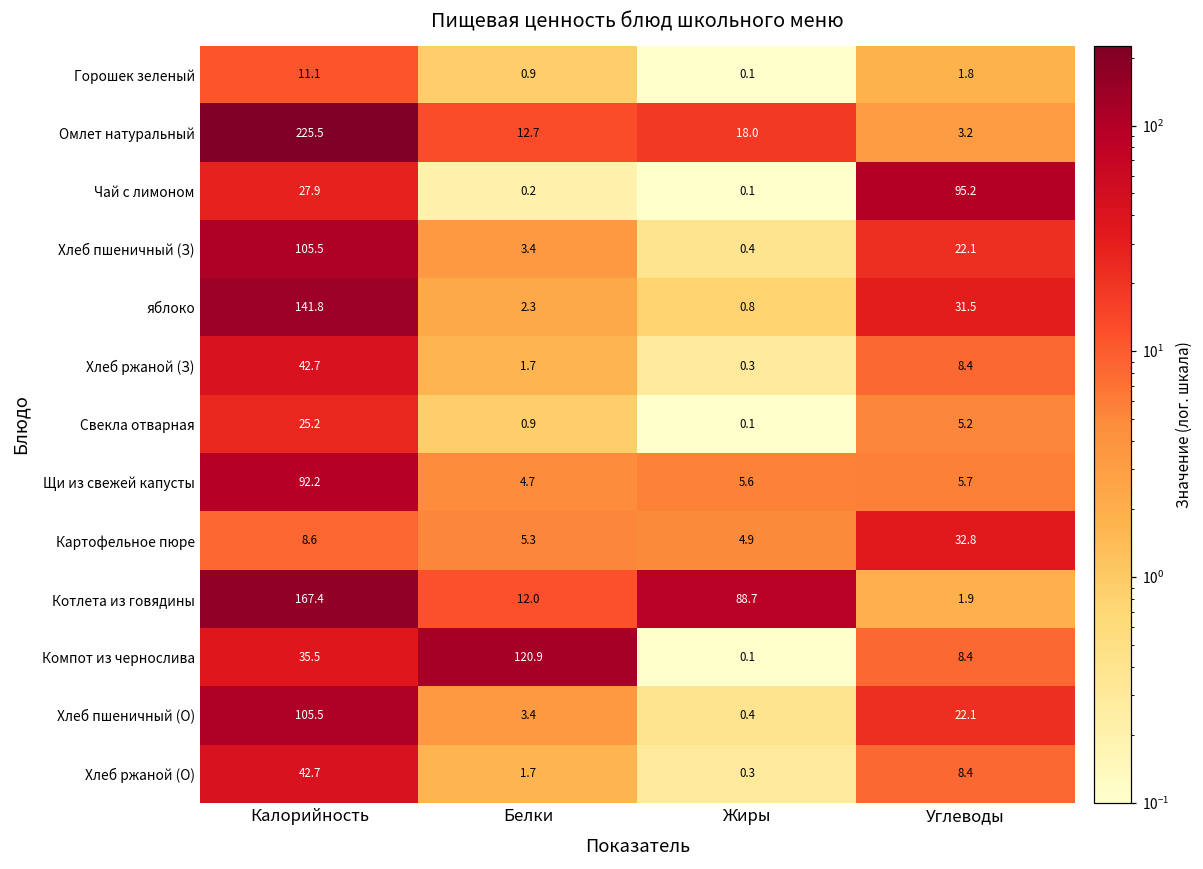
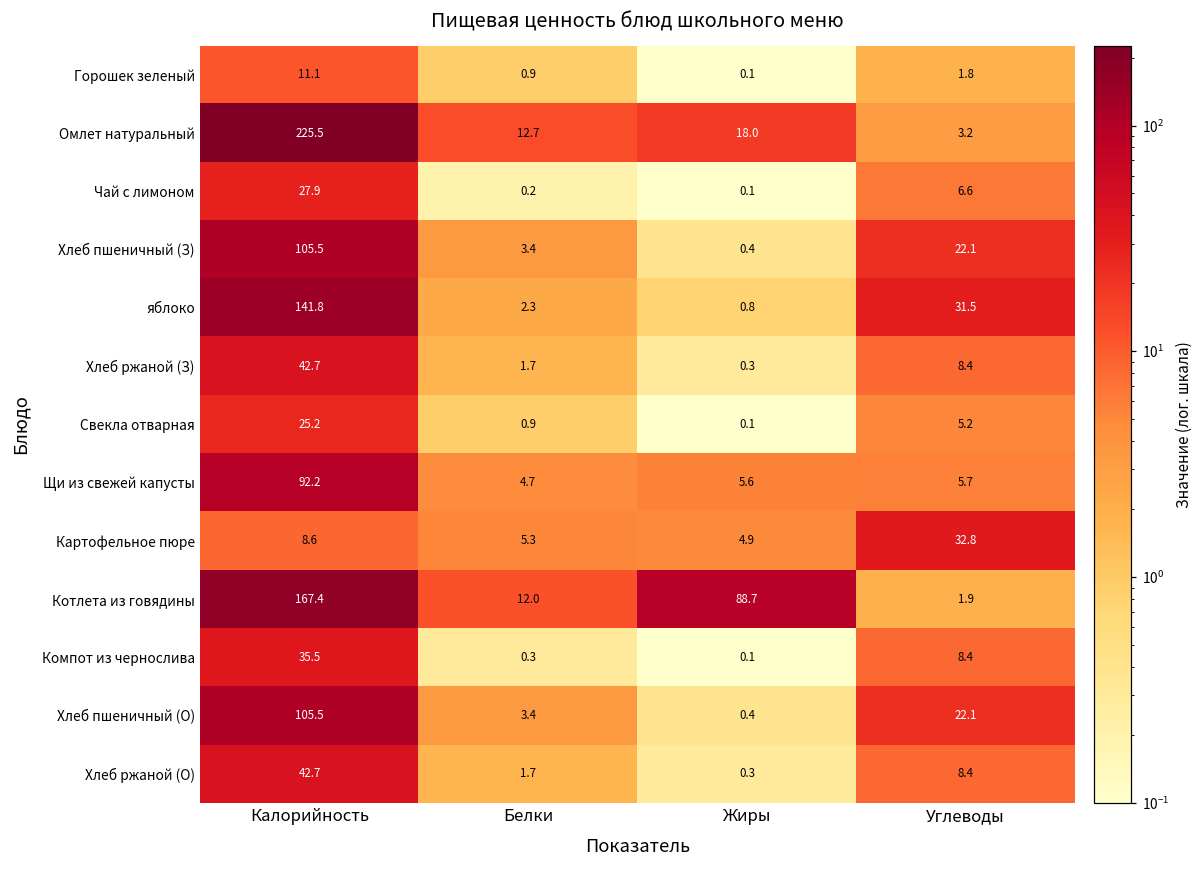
  {
    "Горошек зеленый": {
      "Калорийность": 11.1,
      "Белки": 0.9,
      "Жиры": 0.1,
      "Углеводы": 1.8
    },
    "Омлет натуральный": {
      "Калорийность": 225.5,
      "Белки": 12.7,
      "Жиры": 18.0,
      "Углеводы": 3.2
    },
    "Чай с лимоном": {
      "Калорийность": 27.9,
      "Белки": 0.2,
      "Жиры": 0.1,
-     "Углеводы": 95.2
+     "Углеводы": 6.6
    },
    "Хлеб пшеничный (З)": {
      "Калорийность": 105.5,
      "Белки": 3.4,
      "Жиры": 0.4,
      "Углеводы": 22.1
    },
    "яблоко": {
      "Калорийность": 141.8,
      "Белки": 2.3,
      "Жиры": 0.8,
      "Углеводы": 31.5
    },
    "Хлеб ржаной (З)": {
      "Калорийность": 42.7,
      "Белки": 1.7,
      "Жиры": 0.3,
      "Углеводы": 8.4
    },
    "Свекла отварная": {
      "Калорийность": 25.2,
      "Белки": 0.9,
      "Жиры": 0.1,
      "Углеводы": 5.2
    },
    "Щи из свежей капусты": {
      "Калорийность": 92.2,
      "Белки": 4.7,
      "Жиры": 5.6,
      "Углеводы": 5.7
    },
    "Картофельное пюре": {
      "Калорийность": 8.6,
      "Белки": 5.3,
      "Жиры": 4.9,
      "Углеводы": 32.8
    },
    "Котлета из говядины": {
      "Калорийность": 167.4,
      "Белки": 12.0,
      "Жиры": 88.7,
      "Углеводы": 1.9
    },
    "Компот из чернослива": {
      "Калорийность": 35.5,
-     "Белки": 120.9,
+     "Белки": 0.3,
      "Жиры": 0.1,
      "Углеводы": 8.4
    },
    "Хлеб пшеничный (О)": {
      "Калорийность": 105.5,
      "Белки": 3.4,
      "Жиры": 0.4,
      "Углеводы": 22.1
    },
    "Хлеб ржаной (О)": {
      "Калорийность": 42.7,
      "Белки": 1.7,
      "Жиры": 0.3,
      "Углеводы": 8.4
    }
  }
